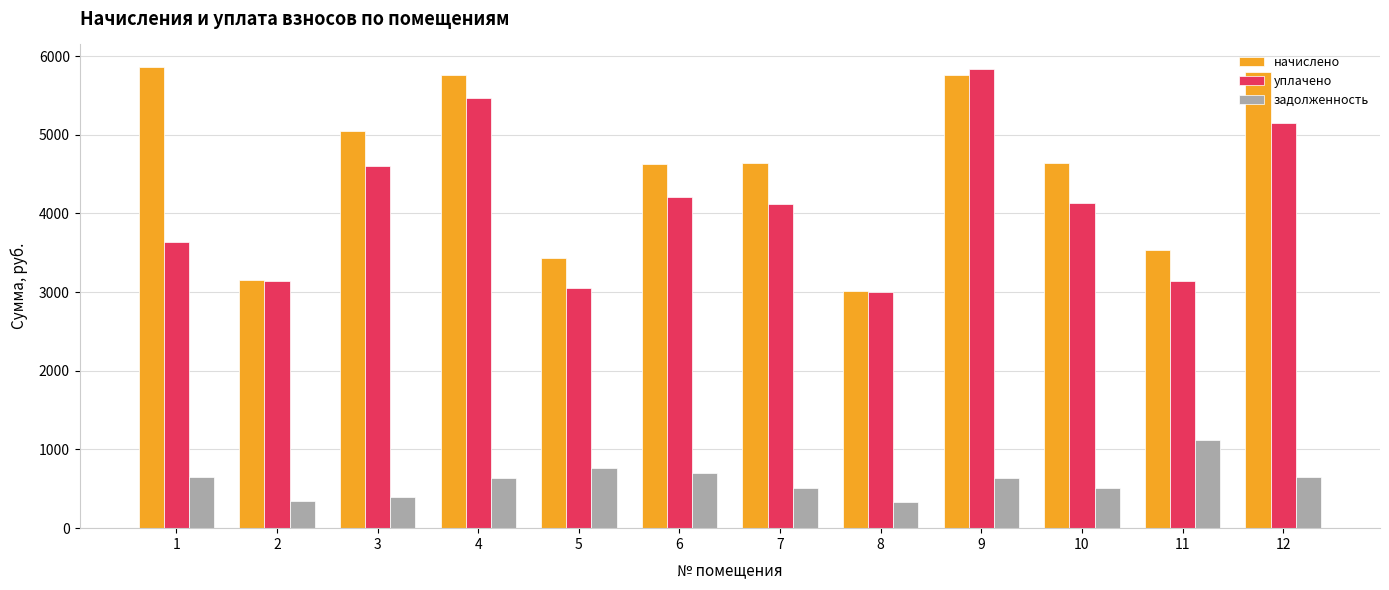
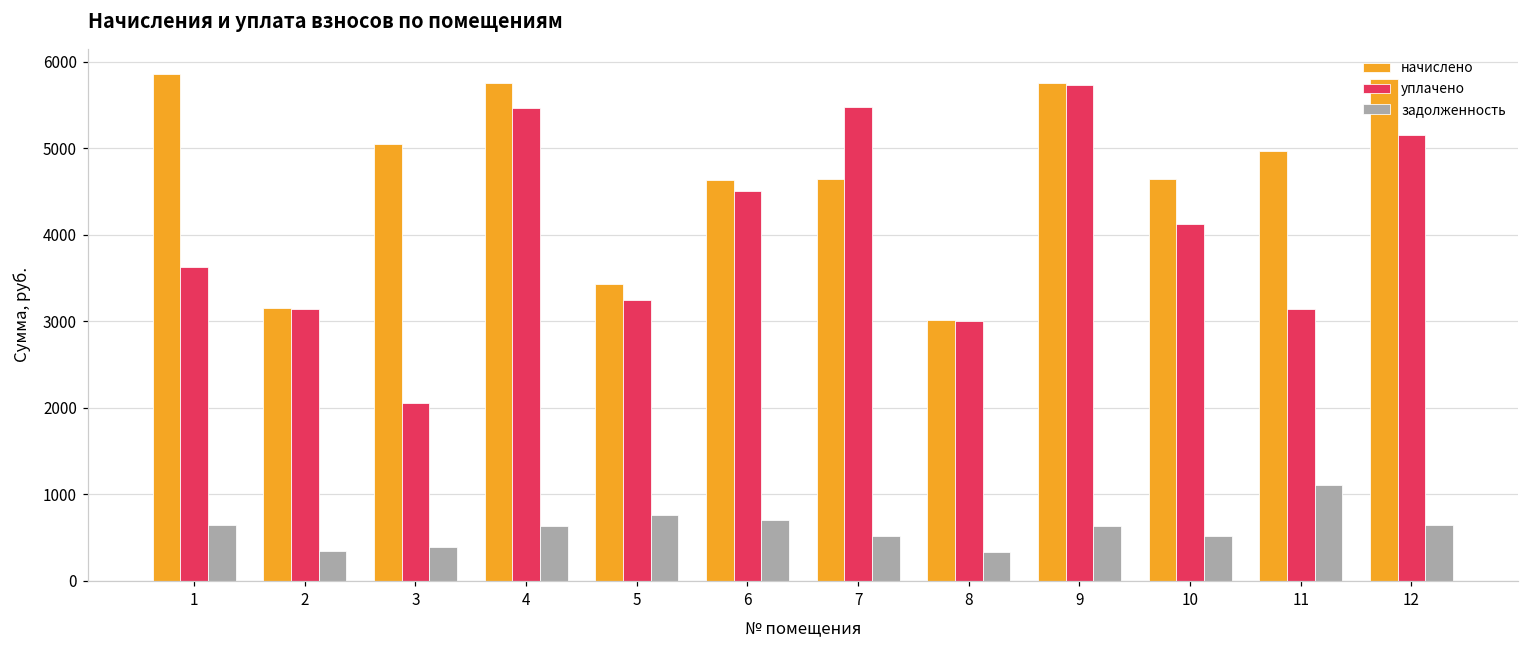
  {
    "начислено": {
      "1": 5900,
      "2": 3200,
      "3": 5000,
      "4": 5800,
      "5": 3400,
      "6": 4600,
      "7": 4600,
      "8": 3000,
      "9": 5800,
      "10": 4600,
-     "11": 3500,
+     "11": 5000,
      "12": 5800
    },
    "уплачено": {
      "1": 3600,
      "2": 3100,
-     "3": 4600,
+     "3": 2100,
      "4": 5500,
-     "5": 3100,
-     "6": 4200,
-     "7": 4100,
+     "5": 3200,
+     "6": 4500,
+     "7": 5500,
      "8": 3000,
-     "9": 5800,
+     "9": 5700,
      "10": 4100,
      "11": 3100,
      "12": 5200
    },
    "задолженность": {
      "1": 700,
      "2": 400,
      "3": 400,
      "4": 600,
      "5": 800,
      "6": 700,
      "7": 500,
      "8": 300,
      "9": 600,
      "10": 500,
      "11": 1100,
      "12": 600
    }
  }
